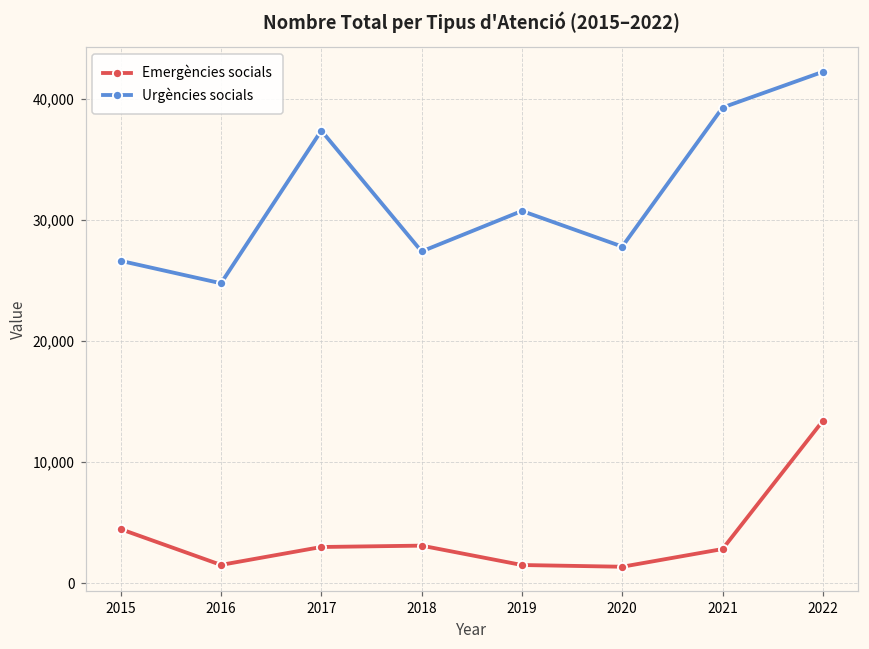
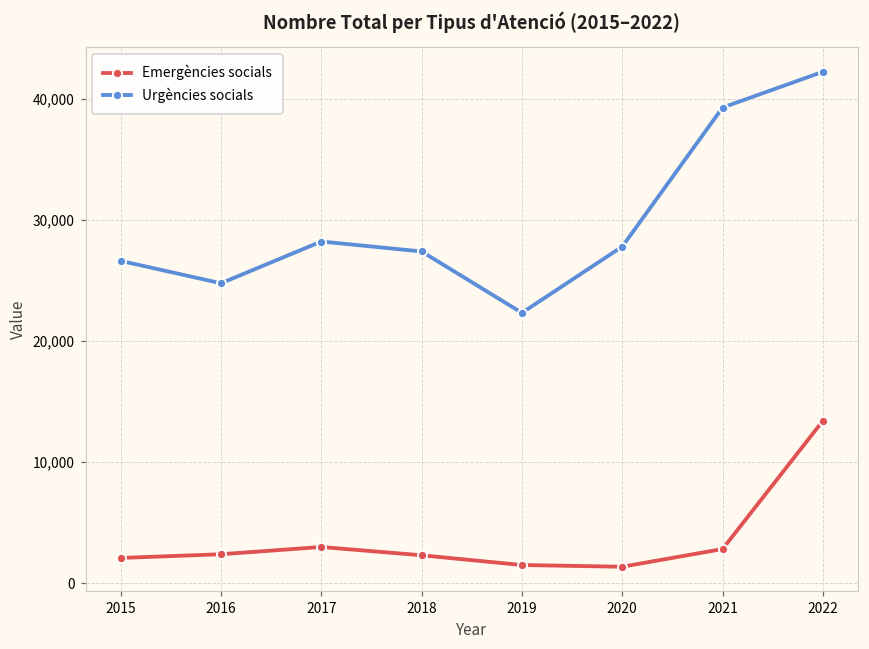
  {
    "Emergències socials": {
-     "2015": "4,500",
-     "2016": "1,500",
+     "2015": "2,100",
+     "2016": "2,400",
      "2017": "3,000",
-     "2018": "3,100",
+     "2018": "2,300",
      "2019": "1,500",
      "2020": "1,400",
      "2021": "2,800",
      "2022": "13,400"
    },
    "Urgències socials": {
      "2015": "26,600",
      "2016": "24,800",
-     "2017": "37,400",
+     "2017": "28,200",
      "2018": "27,400",
-     "2019": "30,800",
+     "2019": "22,300",
      "2020": "27,800",
      "2021": "39,300",
      "2022": "42,300"
    }
  }
